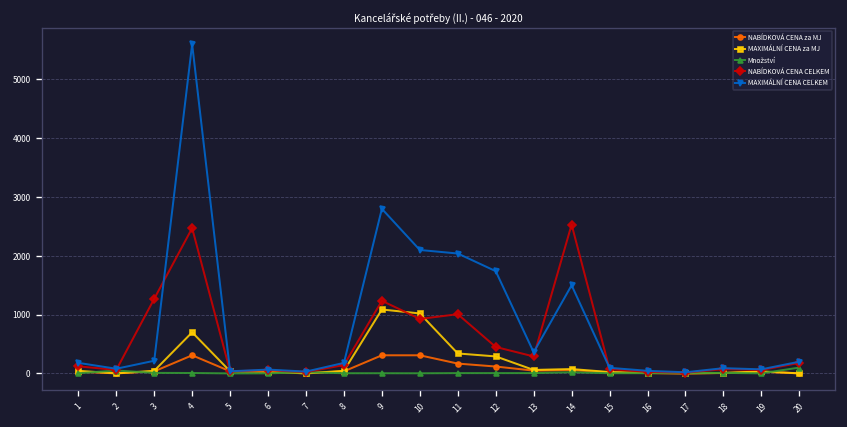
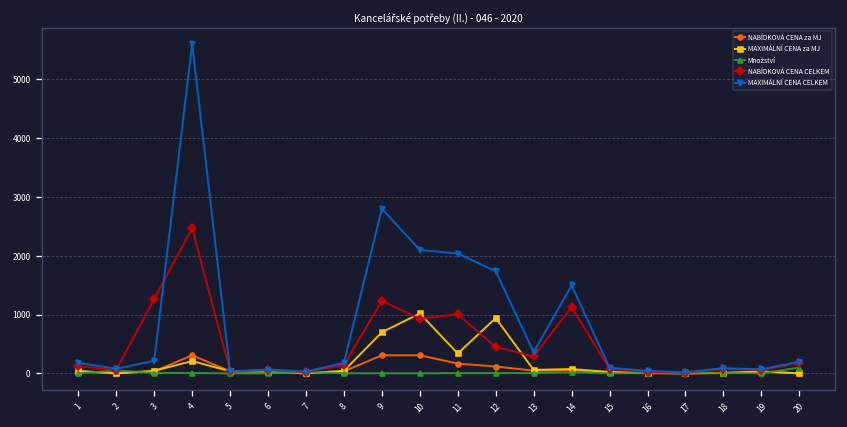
  {
    "NABÍDKOVÁ CENA za MJ": {
      "4": 300,
      "9": 300,
      "10": 300,
      "11": 200,
      "12": 100
    },
    "MAXIMÁLNÍ CENA za MJ": {
-     "4": 700,
-     "9": 1100,
+     "4": 200,
+     "9": 700,
      "10": 1000,
      "11": 300,
-     "12": 300
+     "12": 900
    },
    "Množství": {
      "4": 0,
      "9": 0,
      "10": 0,
      "11": 0,
      "12": 0,
      "20": 100
    },
    "NABÍDKOVÁ CENA CELKEM": {
      "1": 100,
      "3": 1300,
      "4": 2500,
      "9": 1200,
      "10": 900,
      "11": 1000,
      "12": 500,
      "13": 300,
-     "14": 2500
+     "14": 1100
    },
    "MAXIMÁLNÍ CENA CELKEM": {
      "1": 200,
      "3": 200,
      "4": 5600,
      "9": 2800,
      "10": 2100,
      "11": 2000,
      "12": 1700,
      "13": 400,
      "14": 1500
    }
  }
